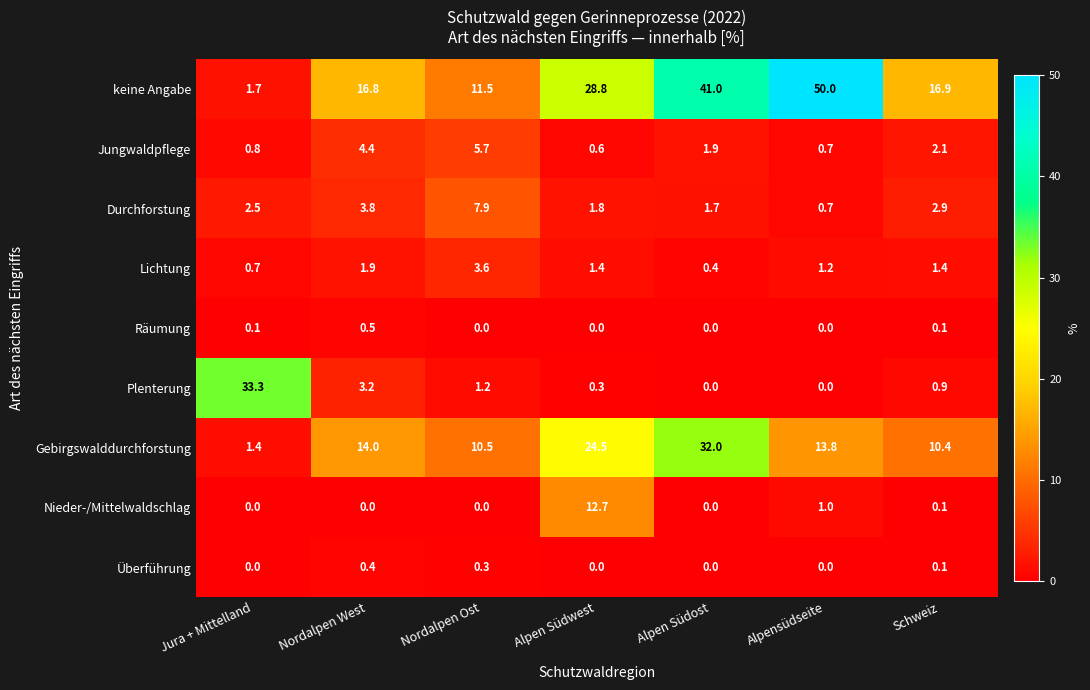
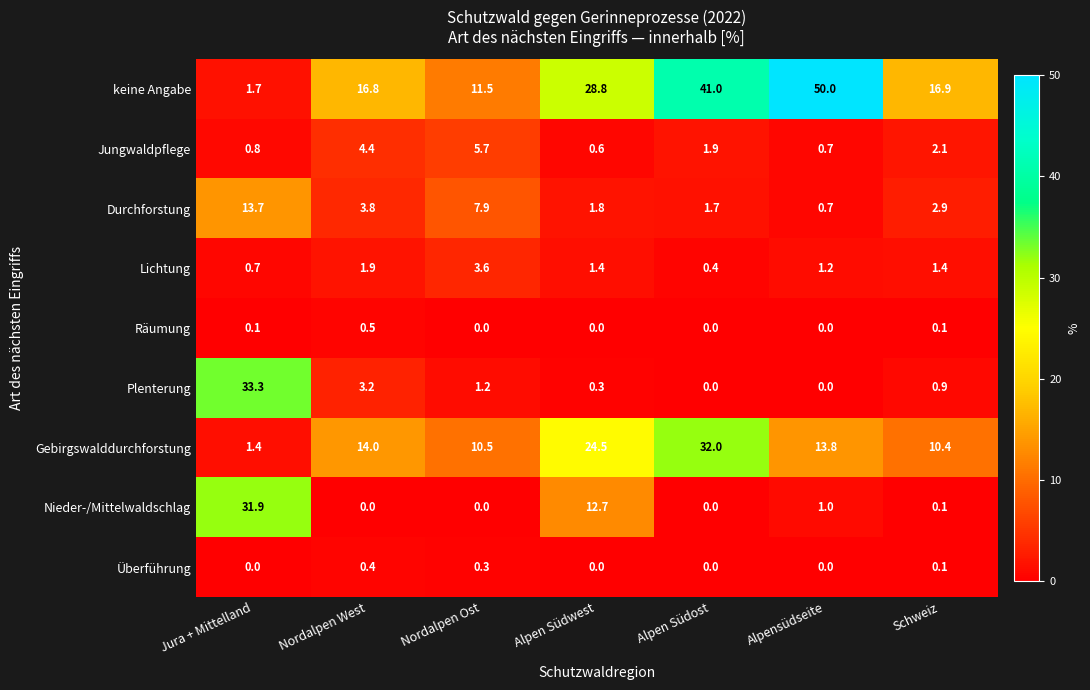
  {
    "keine Angabe": {
      "Jura + Mittelland": 1.7,
      "Nordalpen West": 16.8,
      "Nordalpen Ost": 11.5,
      "Alpen Südwest": 28.8,
      "Alpen Südost": 41.0,
      "Alpensüdseite": 50.0,
      "Schweiz": 16.9
    },
    "Jungwaldpflege": {
      "Jura + Mittelland": 0.8,
      "Nordalpen West": 4.4,
      "Nordalpen Ost": 5.7,
      "Alpen Südwest": 0.6,
      "Alpen Südost": 1.9,
      "Alpensüdseite": 0.7,
      "Schweiz": 2.1
    },
    "Durchforstung": {
-     "Jura + Mittelland": 2.5,
+     "Jura + Mittelland": 13.7,
      "Nordalpen West": 3.8,
      "Nordalpen Ost": 7.9,
      "Alpen Südwest": 1.8,
      "Alpen Südost": 1.7,
      "Alpensüdseite": 0.7,
      "Schweiz": 2.9
    },
    "Lichtung": {
      "Jura + Mittelland": 0.7,
      "Nordalpen West": 1.9,
      "Nordalpen Ost": 3.6,
      "Alpen Südwest": 1.4,
      "Alpen Südost": 0.4,
      "Alpensüdseite": 1.2,
      "Schweiz": 1.4
    },
    "Räumung": {
      "Jura + Mittelland": 0.1,
      "Nordalpen West": 0.5,
      "Nordalpen Ost": 0.0,
      "Alpen Südwest": 0.0,
      "Alpen Südost": 0.0,
      "Alpensüdseite": 0.0,
      "Schweiz": 0.1
    },
    "Plenterung": {
      "Jura + Mittelland": 33.3,
      "Nordalpen West": 3.2,
      "Nordalpen Ost": 1.2,
      "Alpen Südwest": 0.3,
      "Alpen Südost": 0.0,
      "Alpensüdseite": 0.0,
      "Schweiz": 0.9
    },
    "Gebirgswalddurchforstung": {
      "Jura + Mittelland": 1.4,
      "Nordalpen West": 14.0,
      "Nordalpen Ost": 10.5,
      "Alpen Südwest": 24.5,
      "Alpen Südost": 32.0,
      "Alpensüdseite": 13.8,
      "Schweiz": 10.4
    },
    "Nieder-/Mittelwaldschlag": {
-     "Jura + Mittelland": 0.0,
+     "Jura + Mittelland": 31.9,
      "Nordalpen West": 0.0,
      "Nordalpen Ost": 0.0,
      "Alpen Südwest": 12.7,
      "Alpen Südost": 0.0,
      "Alpensüdseite": 1.0,
      "Schweiz": 0.1
    },
    "Überführung": {
      "Jura + Mittelland": 0.0,
      "Nordalpen West": 0.4,
      "Nordalpen Ost": 0.3,
      "Alpen Südwest": 0.0,
      "Alpen Südost": 0.0,
      "Alpensüdseite": 0.0,
      "Schweiz": 0.1
    }
  }
